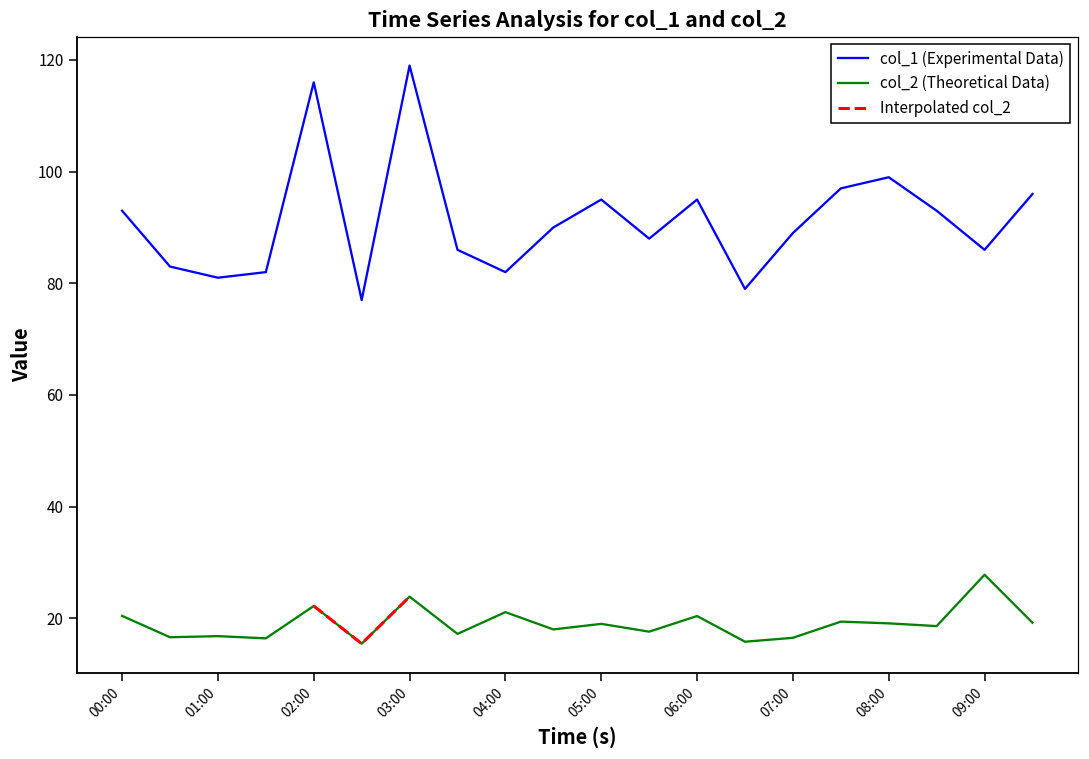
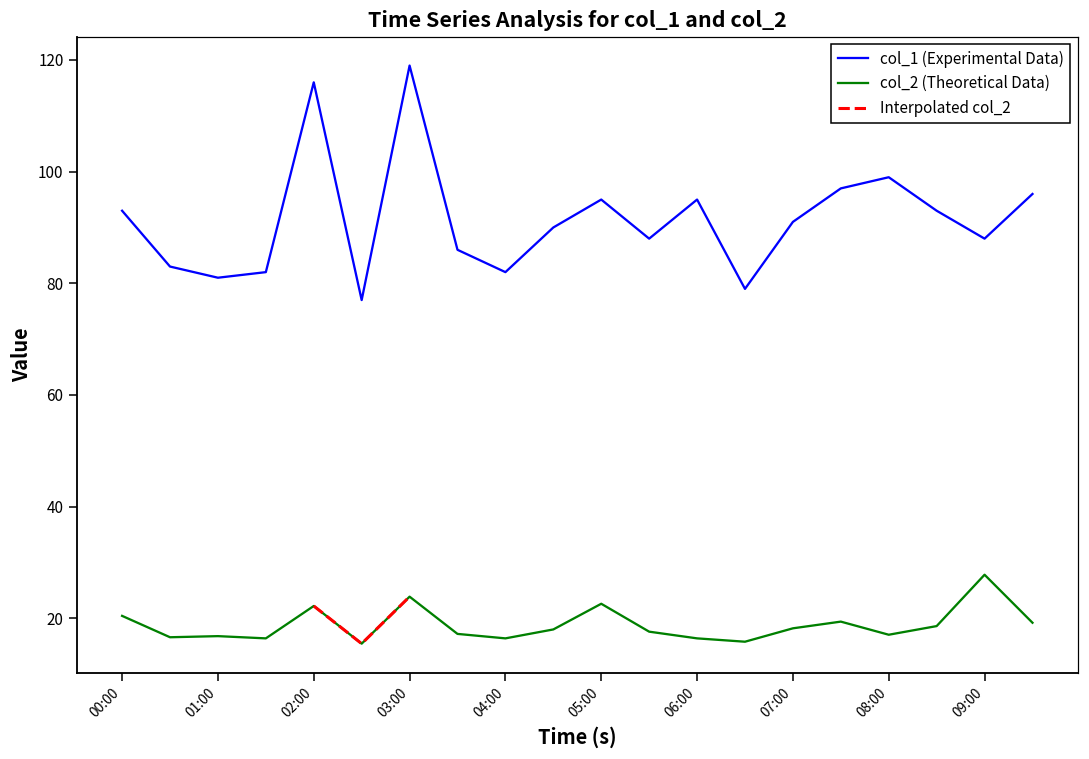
  {
    "col_1 (Experimental Data)": {
      "00:00": 93,
      "01:00": 81,
      "02:00": 116,
      "03:00": 119,
      "04:00": 82,
      "05:00": 95,
      "06:00": 95,
-     "07:00": 89,
+     "07:00": 91,
      "08:00": 99,
-     "09:00": 86
+     "09:00": 88
    },
    "col_2 (Theoretical Data)": {
      "00:00": 20,
      "01:00": 17,
-     "04:00": 21,
-     "05:00": 19,
-     "06:00": 20,
-     "07:00": 17,
-     "08:00": 19,
+     "04:00": 16,
+     "05:00": 23,
+     "06:00": 16,
+     "07:00": 18,
+     "08:00": 17,
      "09:00": 28
    }
  }
